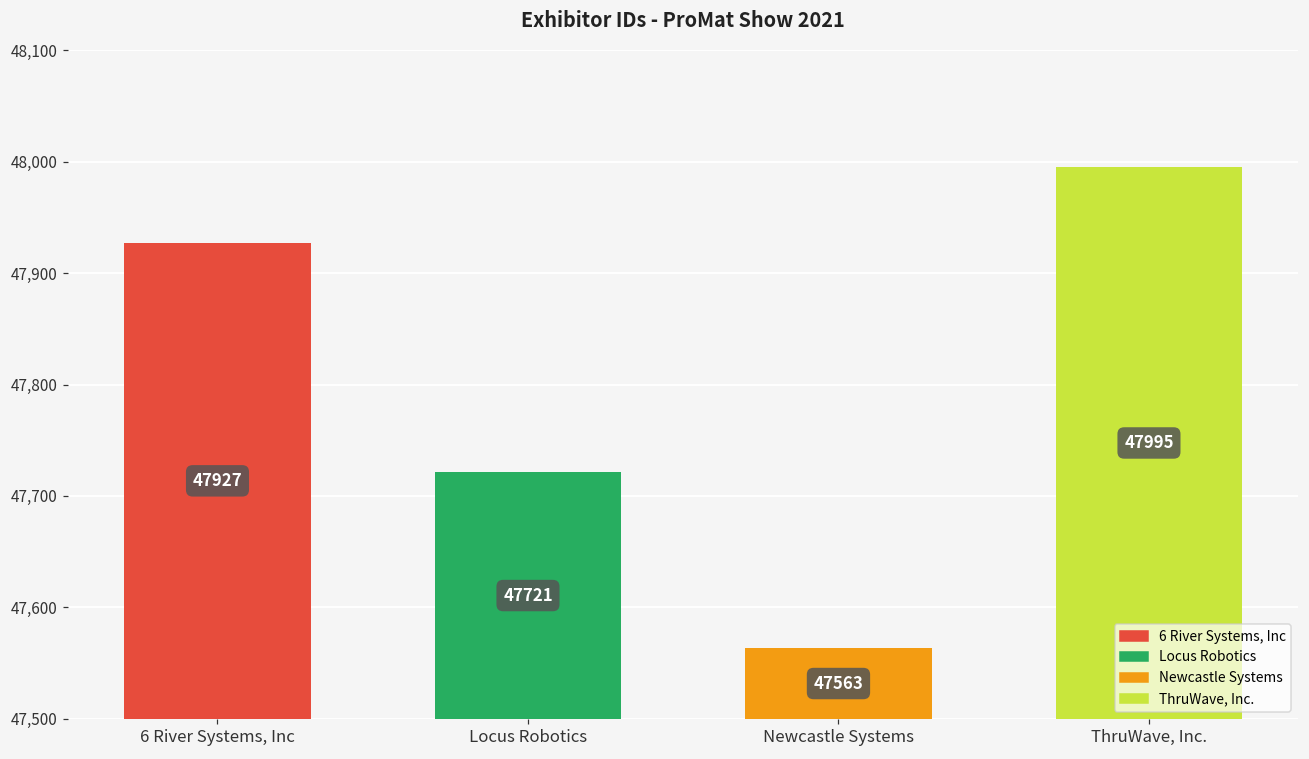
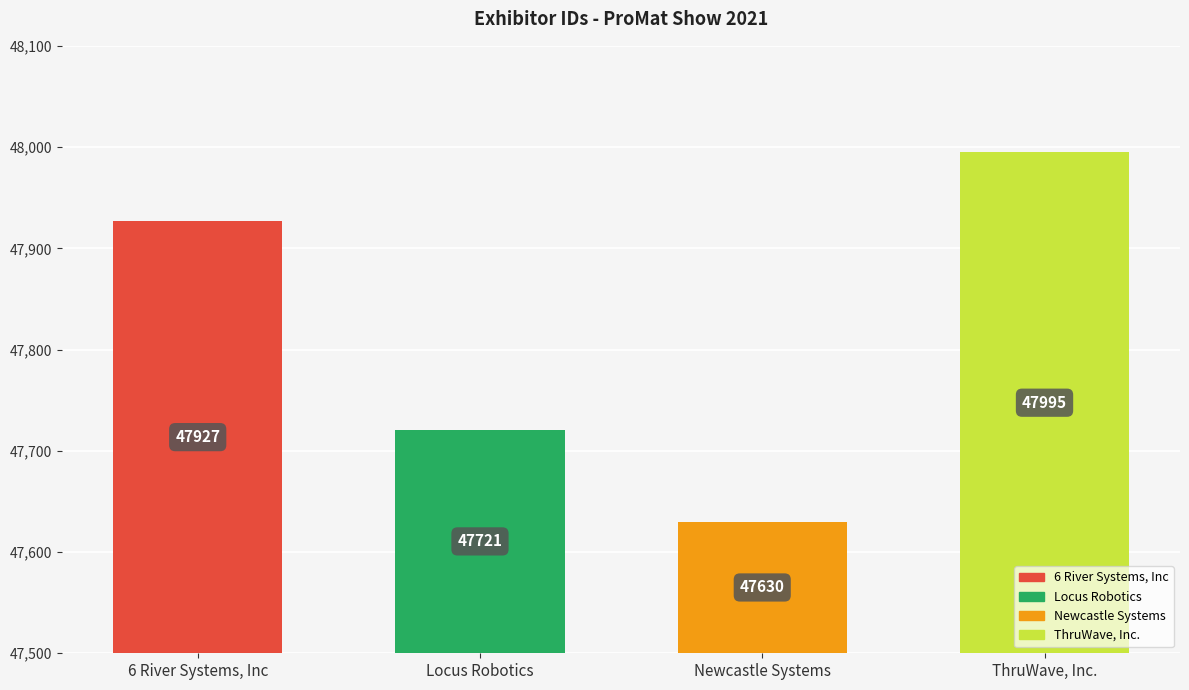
  {
-   "Newcastle Systems": 47563
+   "Newcastle Systems": 47630
  }
